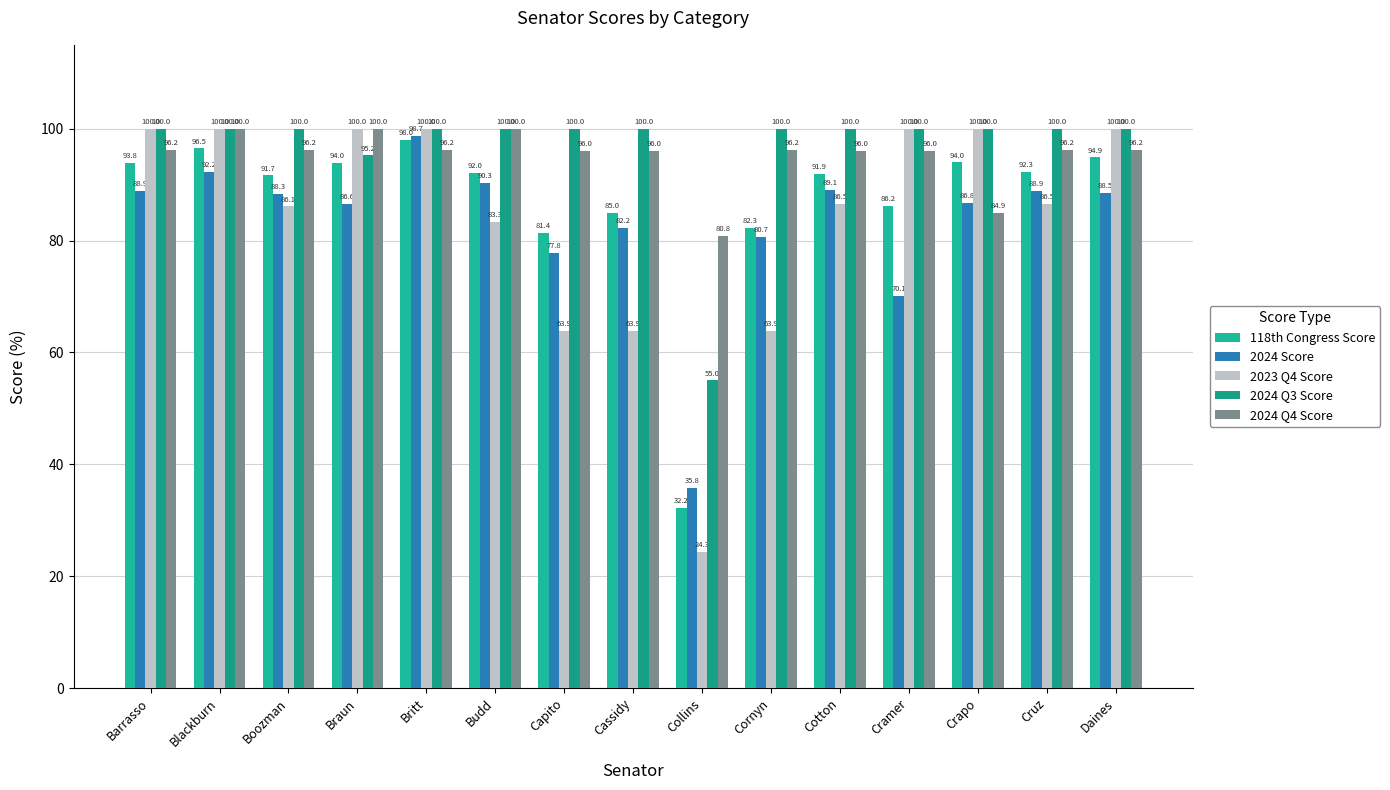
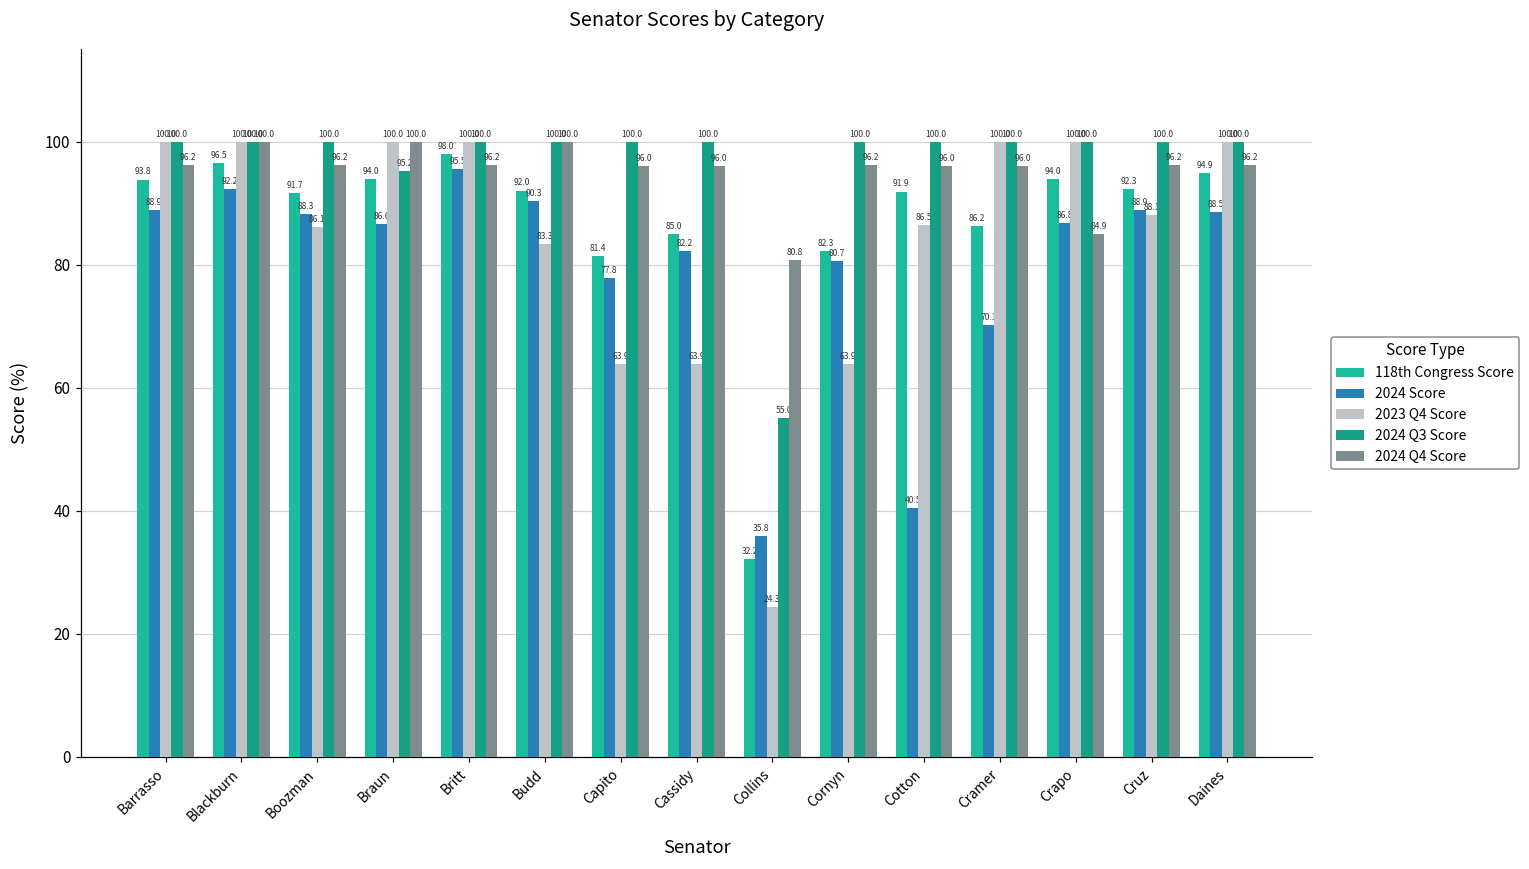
  {
    "2024 Score": {
      "Barrasso": 88.9,
      "Blackburn": 92.2,
      "Boozman": 88.3,
      "Braun": 86.6,
-     "Britt": 98.7,
+     "Britt": 95.5,
      "Budd": 90.3,
      "Capito": 77.8,
      "Cassidy": 82.2,
      "Collins": 35.8,
      "Cornyn": 80.7,
-     "Cotton": 89.1,
+     "Cotton": 40.5,
      "Cramer": 70.1,
      "Crapo": 86.8,
      "Cruz": 88.9,
      "Daines": 88.5
    },
    "2023 Q4 Score": {
      "Boozman": 86.1,
      "Braun": 100.0,
      "Budd": 83.3,
      "Capito": 63.9,
      "Cassidy": 63.9,
      "Collins": 24.3,
      "Cornyn": 63.9,
      "Cotton": 86.5,
-     "Cruz": 86.5
+     "Cruz": 88.1
    },
    "2024 Q4 Score": {
      "Barrasso": 96.2,
      "Boozman": 96.2,
      "Braun": 100.0,
      "Britt": 96.2,
      "Capito": 96.0,
      "Cassidy": 96.0,
      "Collins": 80.8,
      "Cornyn": 96.2,
      "Cotton": 96.0,
      "Cramer": 96.0,
      "Crapo": 84.9,
      "Cruz": 96.2,
      "Daines": 96.2
    }
  }
